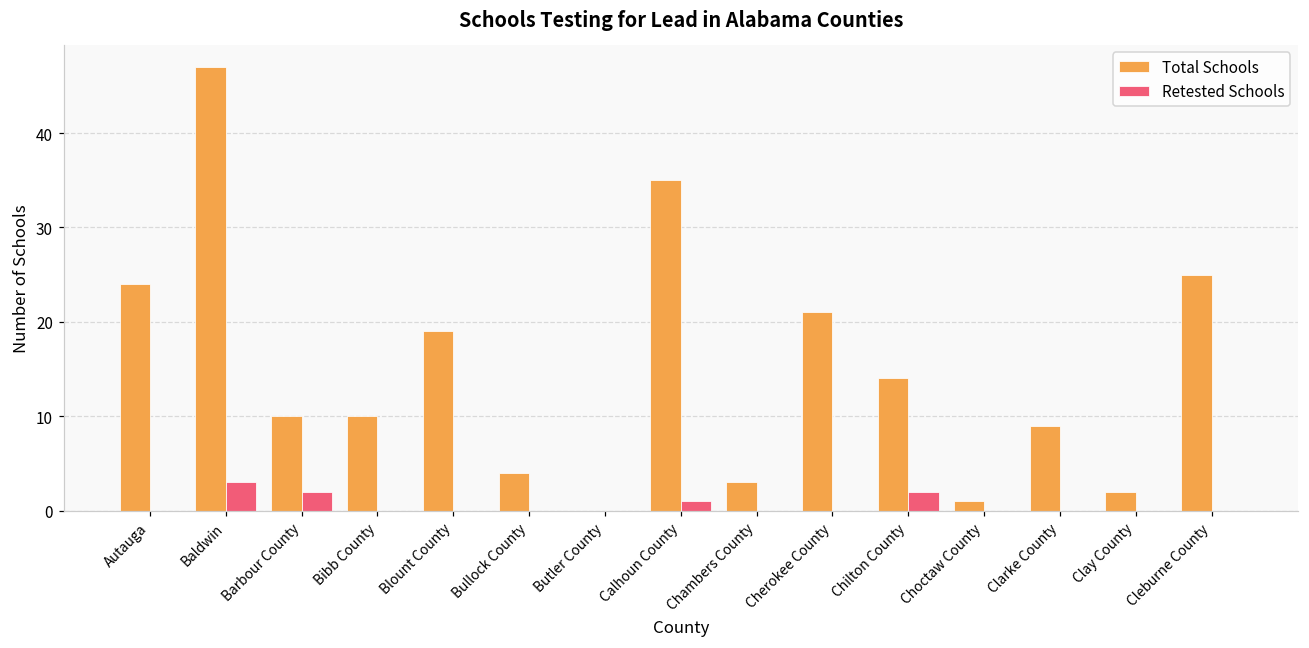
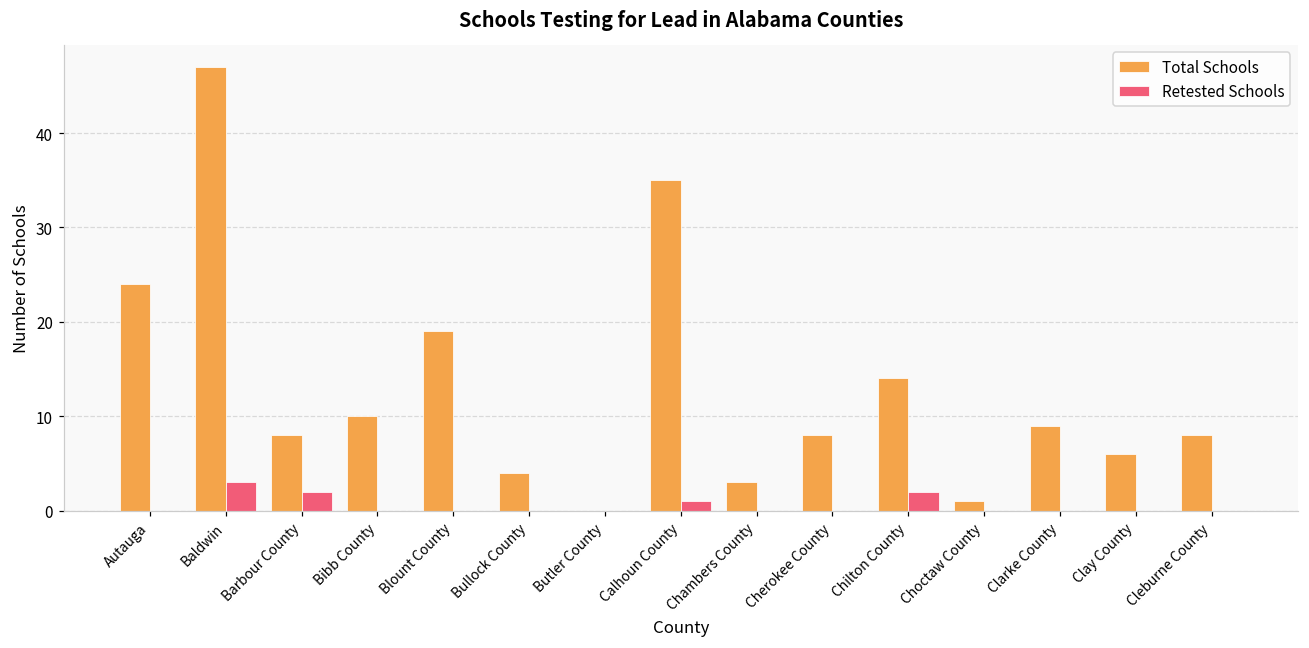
  {
    "Total Schools": {
      "Autauga": 24,
      "Baldwin": 47,
-     "Barbour County": 10,
+     "Barbour County": 8,
      "Bibb County": 10,
      "Blount County": 19,
      "Bullock County": 4,
      "Butler County": 0,
      "Calhoun County": 35,
      "Chambers County": 3,
-     "Cherokee County": 21,
+     "Cherokee County": 8,
      "Chilton County": 14,
      "Choctaw County": 1,
      "Clarke County": 9,
-     "Clay County": 2,
-     "Cleburne County": 25
+     "Clay County": 6,
+     "Cleburne County": 8
    },
    "Retested Schools": {
      "Autauga": 0,
      "Baldwin": 3,
      "Barbour County": 2,
      "Bibb County": 0,
      "Blount County": 0,
      "Bullock County": 0,
      "Butler County": 0,
      "Calhoun County": 1,
      "Chambers County": 0,
      "Cherokee County": 0,
      "Chilton County": 2,
      "Choctaw County": 0,
      "Clarke County": 0,
      "Clay County": 0,
      "Cleburne County": 0
    }
  }
